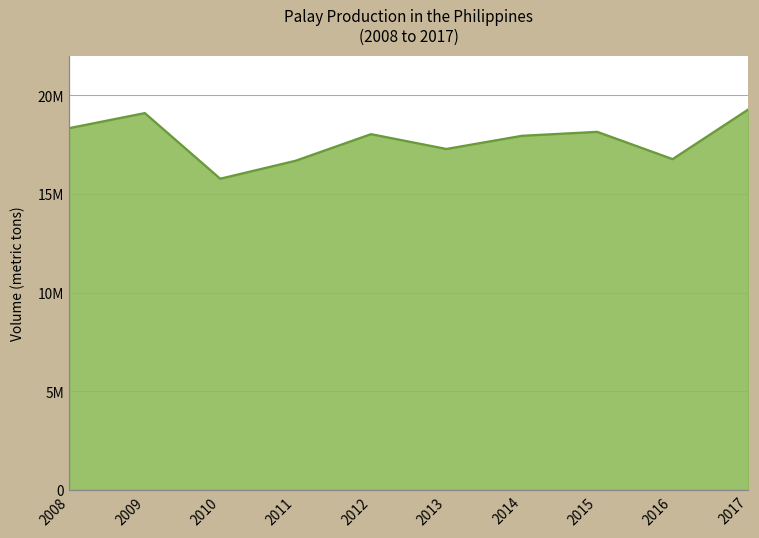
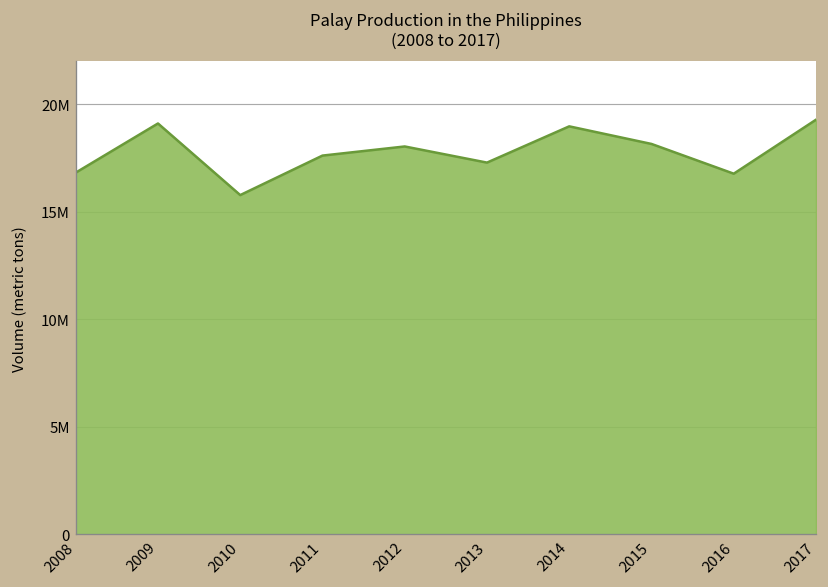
  {
-   "2008": 18300000,
+   "2008": 16800000,
    "2009": 19100000,
    "2010": 15800000,
-   "2011": 16700000,
+   "2011": 17600000,
    "2012": 18000000,
    "2013": 17300000,
-   "2014": 17900000,
+   "2014": 19000000,
    "2015": 18100000,
    "2016": 16800000,
    "2017": 19300000
  }
